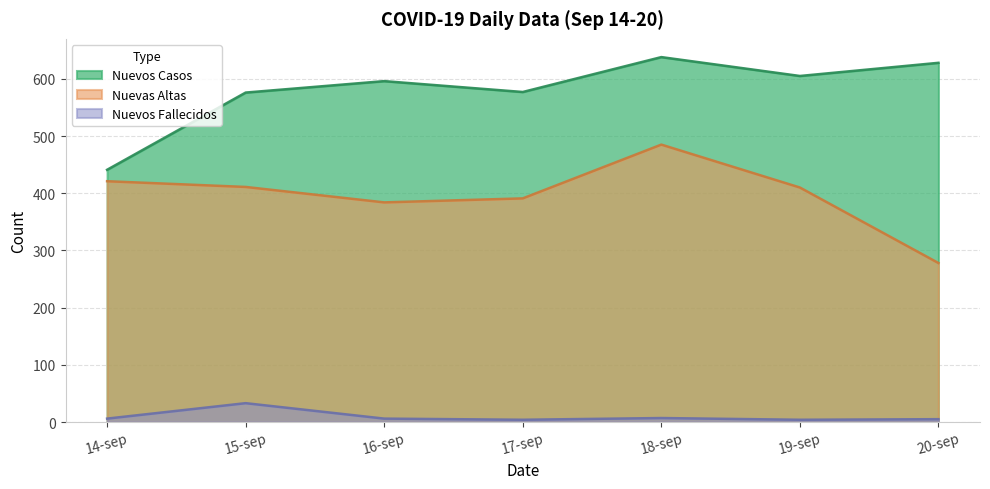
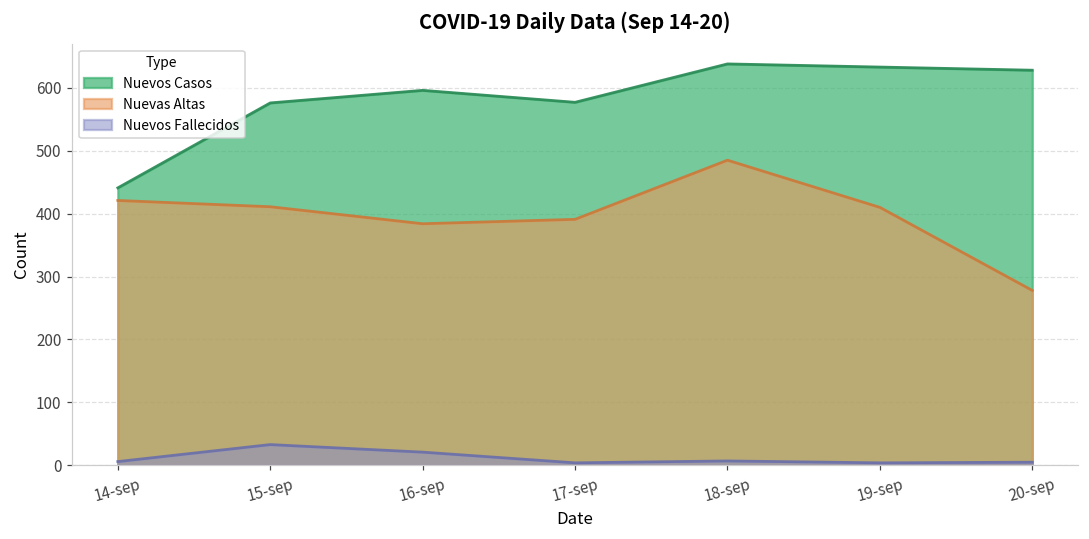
  {
    "Nuevos Casos": {
      "14-sep": 440,
      "15-sep": 580,
      "16-sep": 600,
      "17-sep": 580,
      "18-sep": 640,
-     "19-sep": 610,
+     "19-sep": 630,
      "20-sep": 630
    },
    "Nuevas Altas": {
      "14-sep": 420,
      "15-sep": 410,
      "16-sep": 380,
      "17-sep": 390,
      "18-sep": 490,
      "19-sep": 410,
      "20-sep": 280
    },
    "Nuevos Fallecidos": {
      "14-sep": 10,
      "15-sep": 30,
-     "16-sep": 10,
+     "16-sep": 20,
      "17-sep": 0,
      "18-sep": 10,
      "19-sep": 0,
      "20-sep": 10
    }
  }
